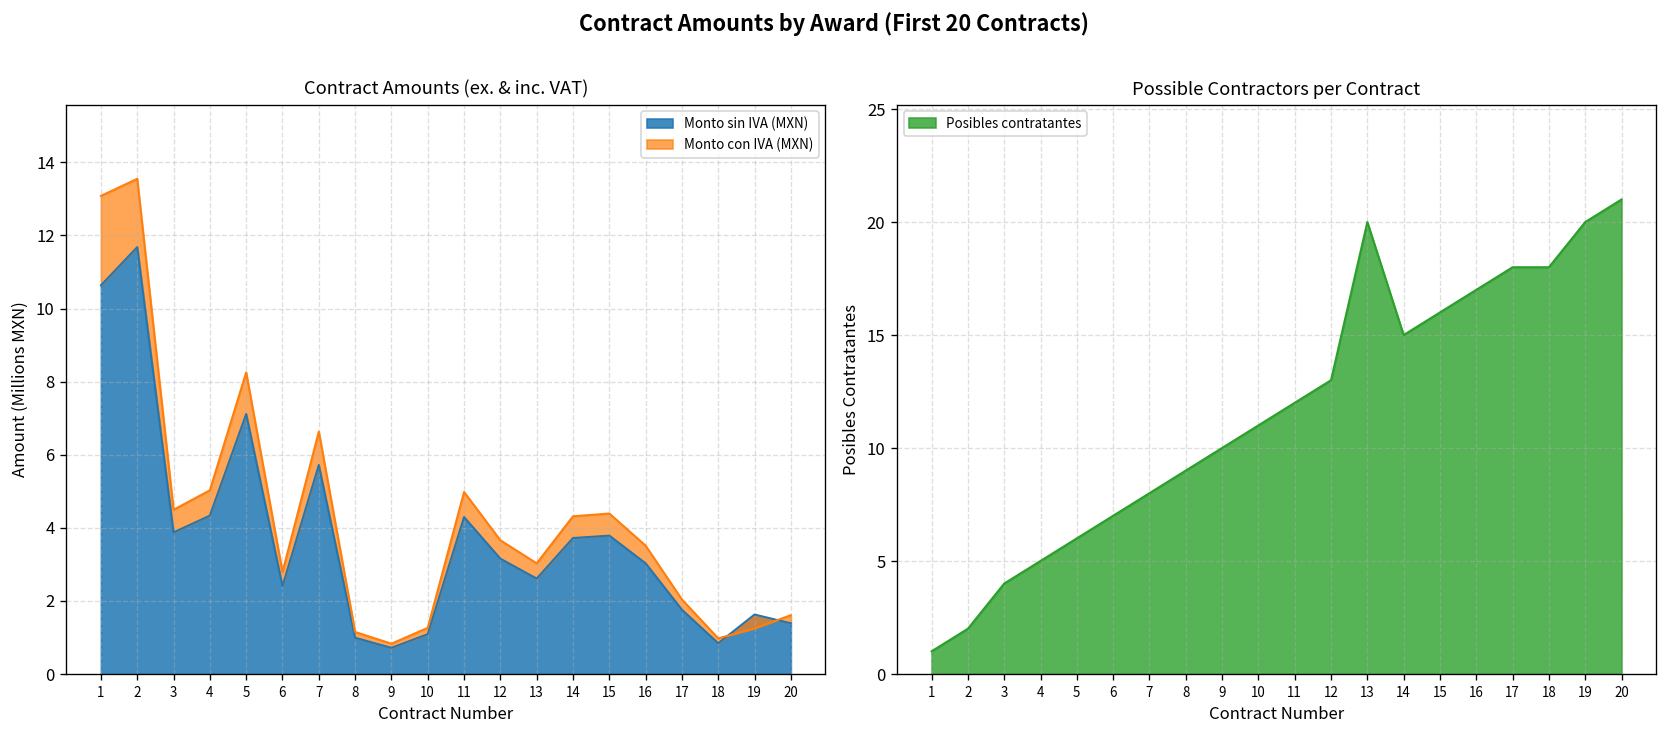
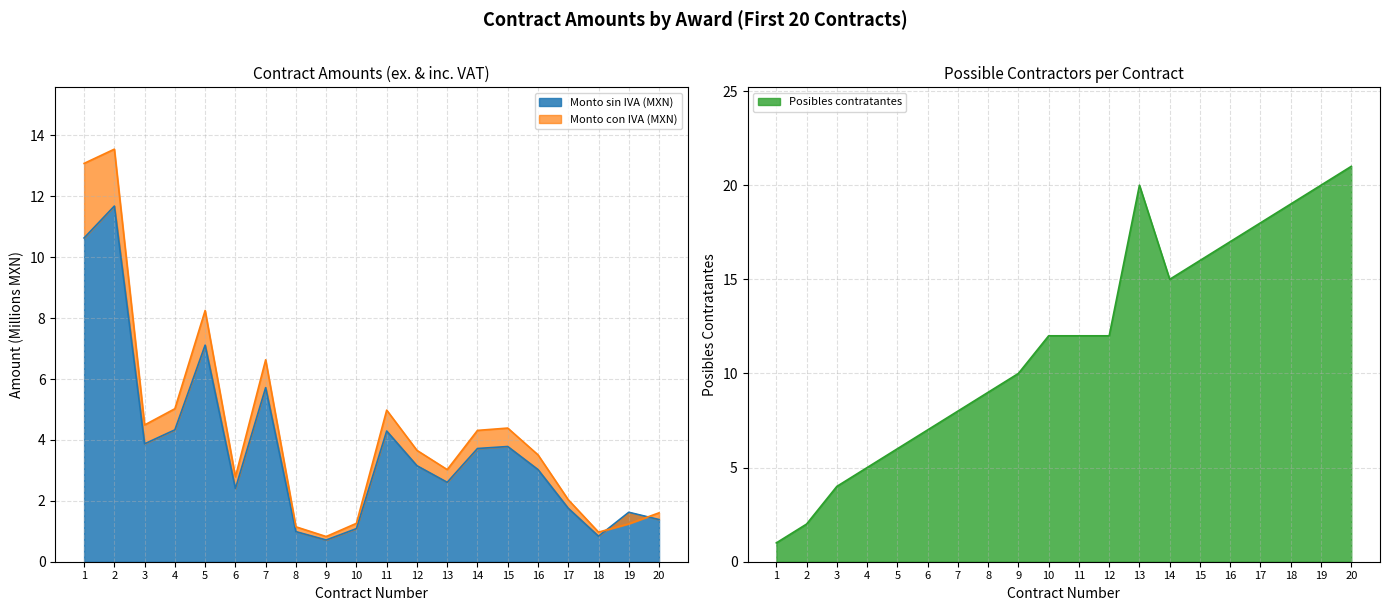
  {
    "Contract Amounts (ex. & inc. VAT)": {
      "Monto sin IVA (MXN)": {
        "1": 10.6,
        "2": 11.7,
        "3": 3.9,
        "4": 4.3,
        "5": 7.1,
        "6": 2.4,
        "7": 5.7,
        "8": 1.0,
        "9": 0.7,
        "10": 1.1,
        "11": 4.3,
        "12": 3.2,
        "13": 2.6,
        "14": 3.7,
        "15": 3.8,
        "16": 3.0,
        "17": 1.8,
        "18": 0.8,
        "20": 1.4
      }
    },
    "Possible Contractors per Contract": {
      "1": 1,
      "2": 2,
      "3": 4,
      "4": 5,
      "5": 6,
      "6": 7,
      "7": 8,
      "8": 9,
      "9": 10,
-     "10": 11,
+     "10": 12,
      "11": 12,
-     "12": 13,
+     "12": 12,
      "13": 20,
      "14": 15,
      "15": 16,
      "16": 17,
      "17": 18,
-     "18": 18,
+     "18": 19,
      "19": 20,
      "20": 21
    }
  }
